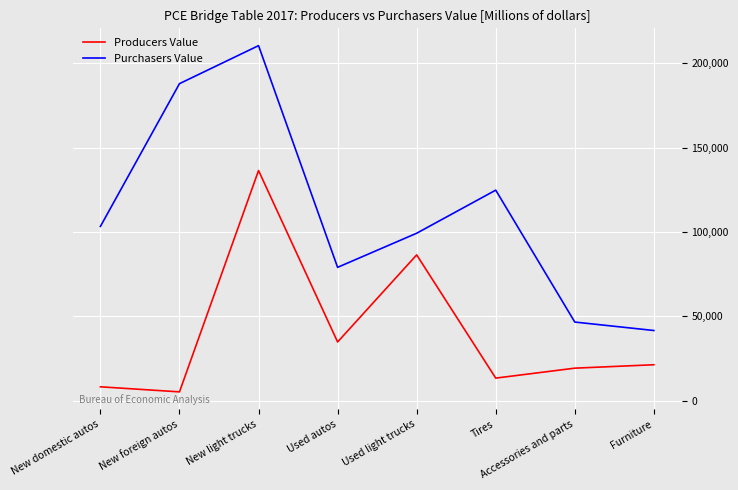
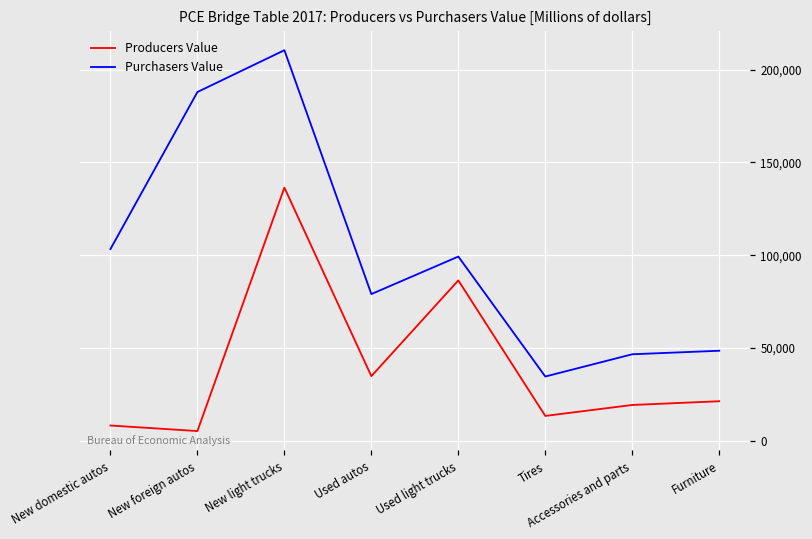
  {
    "Producers Value": {
      "New domestic autos": "8,000",
      "New foreign autos": "5,000",
      "New light trucks": "136,000",
      "Used autos": "35,000",
      "Used light trucks": "86,000",
      "Tires": "13,000",
      "Accessories and parts": "19,000",
      "Furniture": "21,000"
    },
    "Purchasers Value": {
      "New domestic autos": "103,000",
      "New foreign autos": "188,000",
      "New light trucks": "210,000",
      "Used autos": "79,000",
      "Used light trucks": "99,000",
-     "Tires": "125,000",
+     "Tires": "35,000",
      "Accessories and parts": "47,000",
-     "Furniture": "42,000"
+     "Furniture": "48,000"
    }
  }
